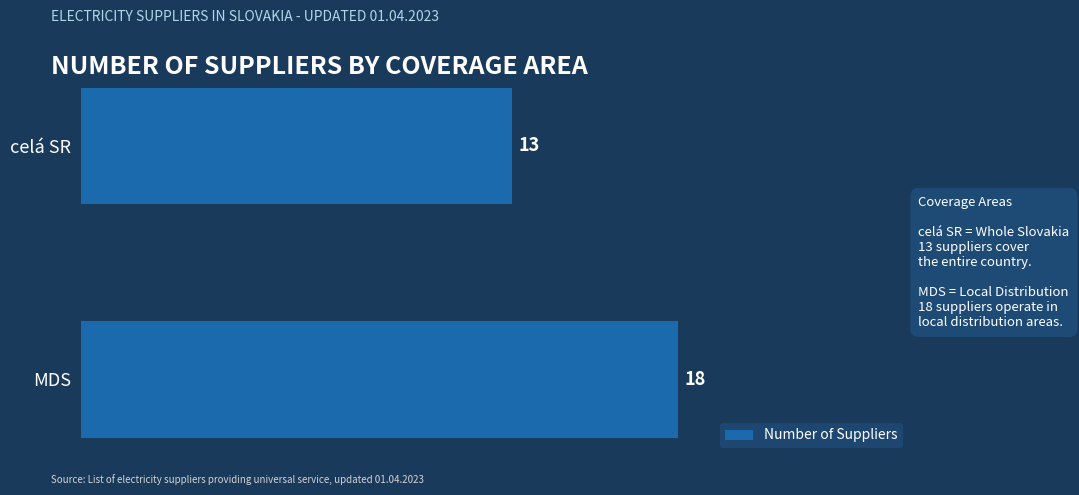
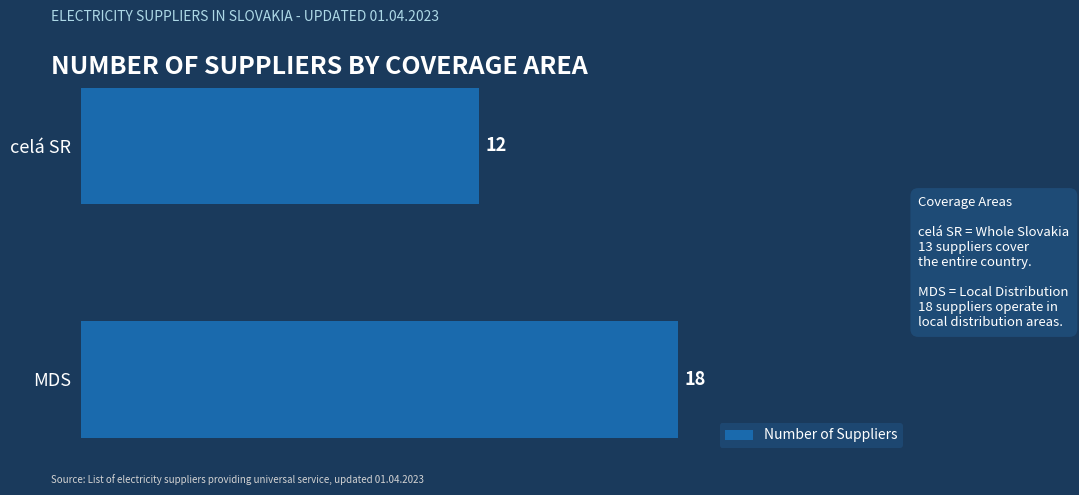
  {
-   "celá SR": 13,
+   "celá SR": 12,
    "MDS": 18
  }
